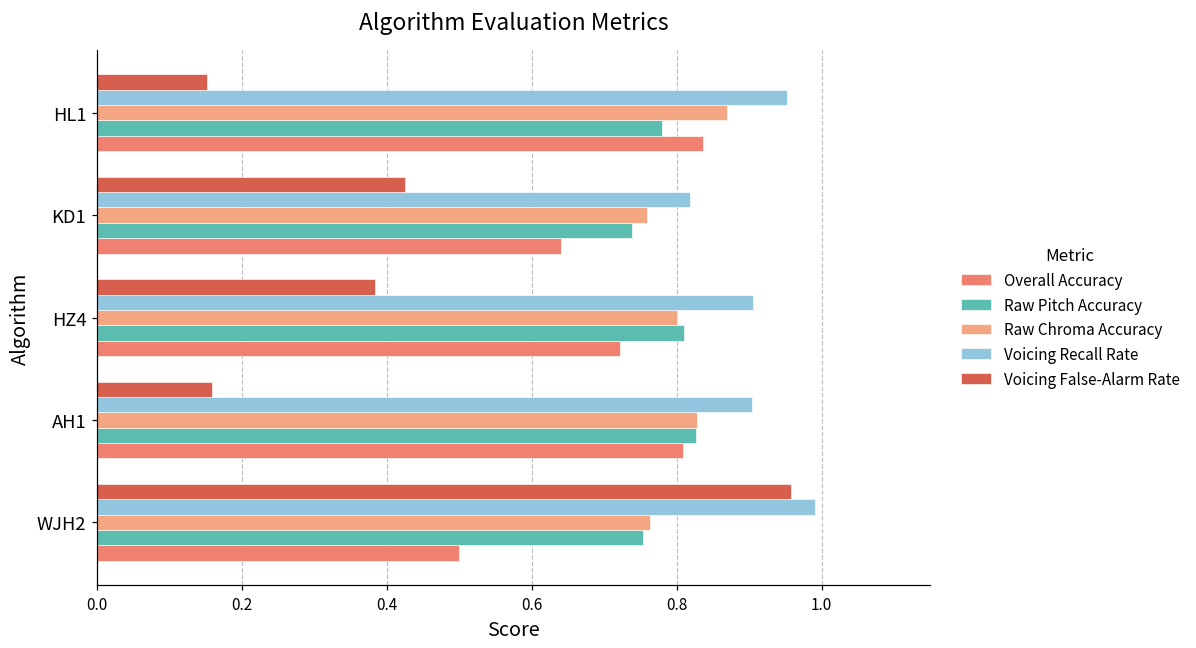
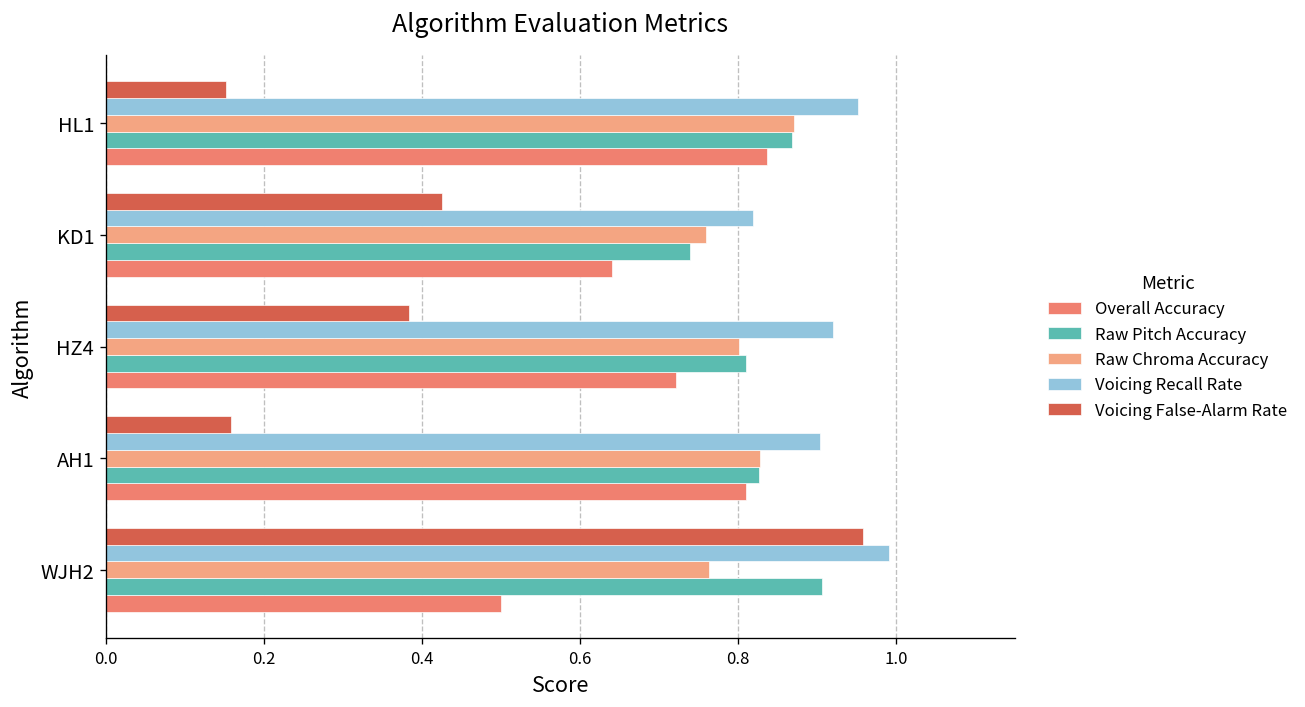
  {
    "Raw Pitch Accuracy": {
-     "HL1": 0.78,
+     "HL1": 0.87,
      "KD1": 0.74,
      "HZ4": 0.81,
      "AH1": 0.83,
-     "WJH2": 0.75
+     "WJH2": 0.91
    },
    "Voicing Recall Rate": {
      "HL1": 0.95,
      "KD1": 0.82,
-     "HZ4": 0.90,
+     "HZ4": 0.92,
      "AH1": 0.90,
      "WJH2": 0.99
    }
  }
